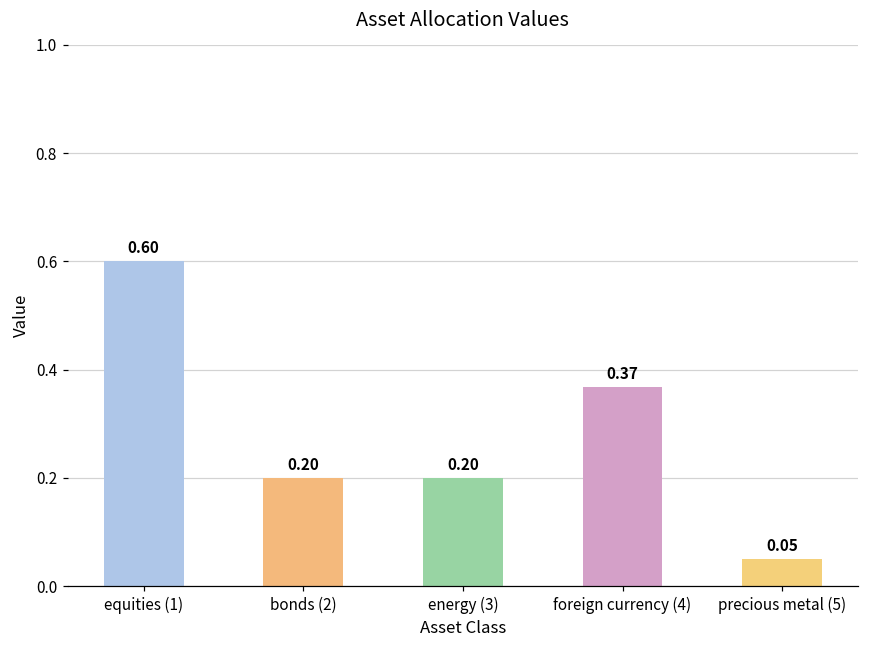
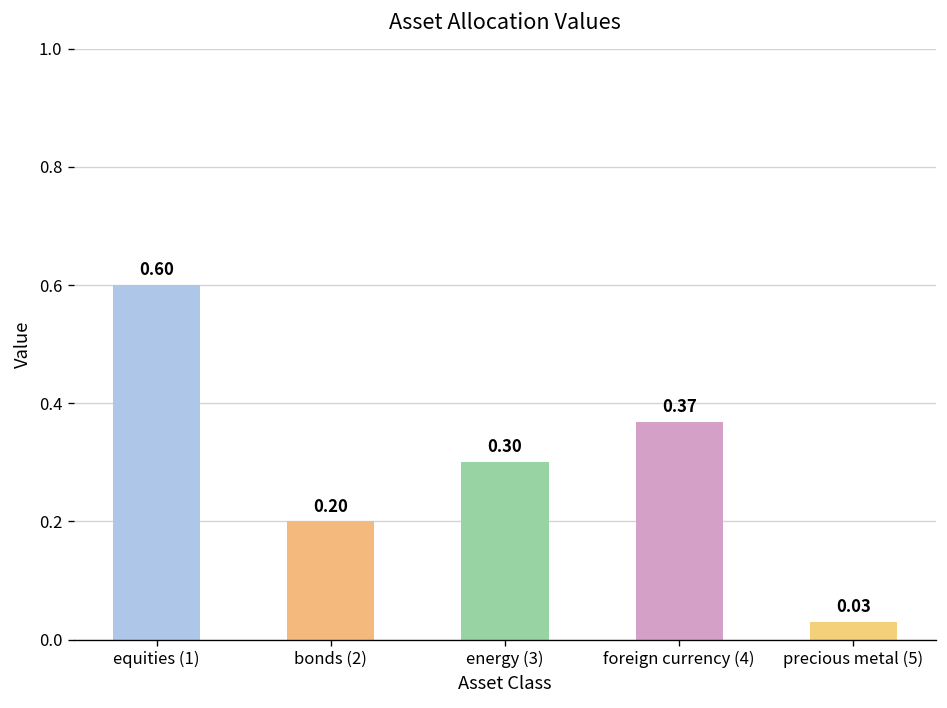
  {
    "equities (1)": 0.60,
    "bonds (2)": 0.20,
-   "energy (3)": 0.20,
+   "energy (3)": 0.30,
    "foreign currency (4)": 0.37,
-   "precious metal (5)": 0.05
+   "precious metal (5)": 0.03
  }
